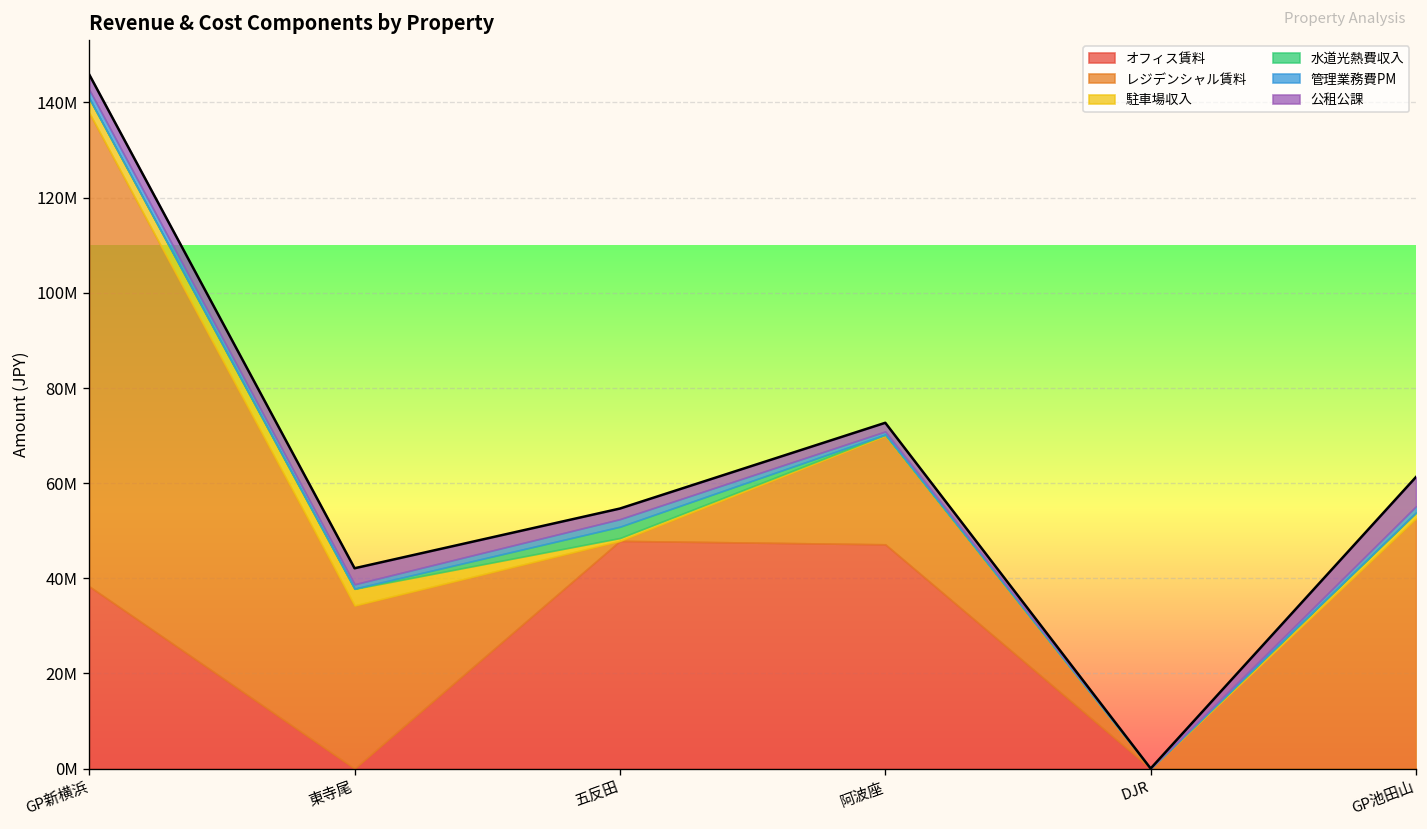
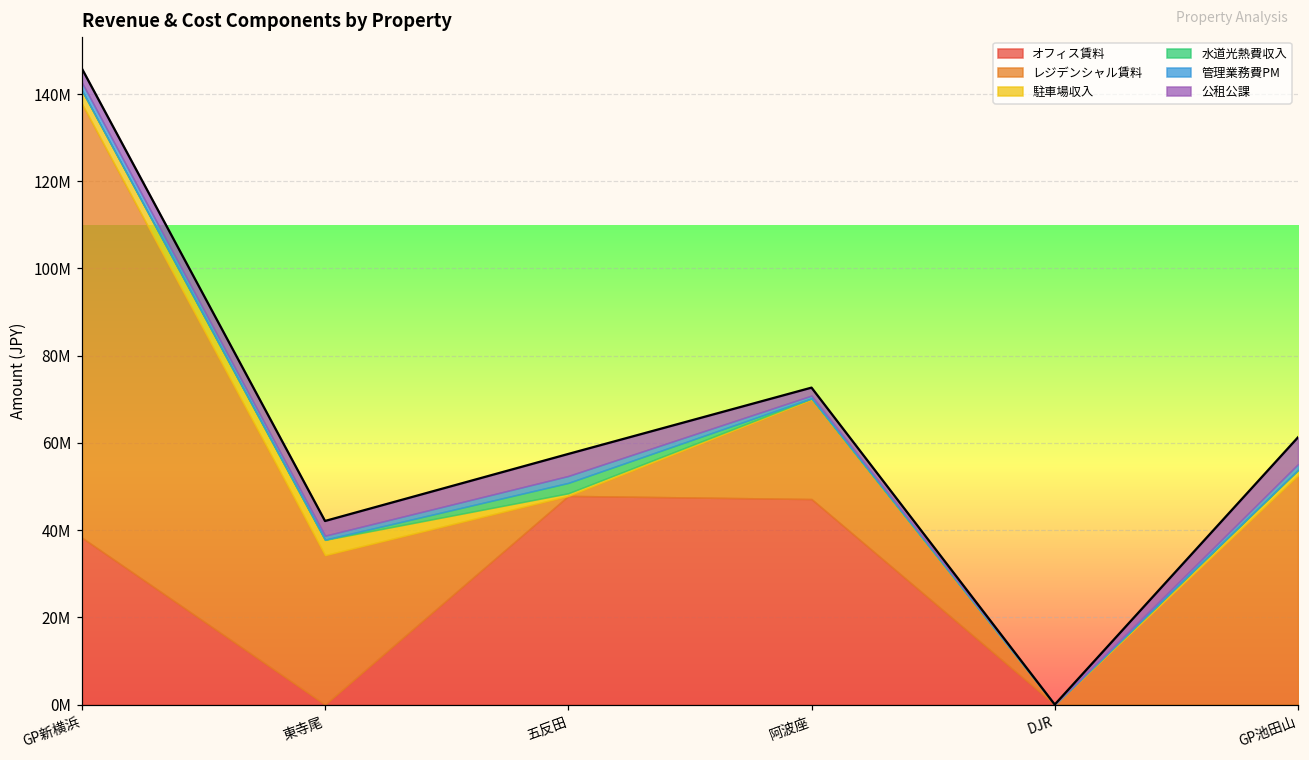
  {
    "水道光熱費収入": {
      "五反田": 2000000
    },
    "管理業務費PM": {
      "GP新横浜": 2000000,
      "東寺尾": 1000000,
      "五反田": 2000000,
      "GP池田山": 1000000
    },
    "公租公課": {
      "GP新横浜": 3000000,
      "東寺尾": 3000000,
-     "五反田": 2000000,
+     "五反田": 5000000,
      "阿波座": 2000000,
      "GP池田山": 6000000
    }
  }
